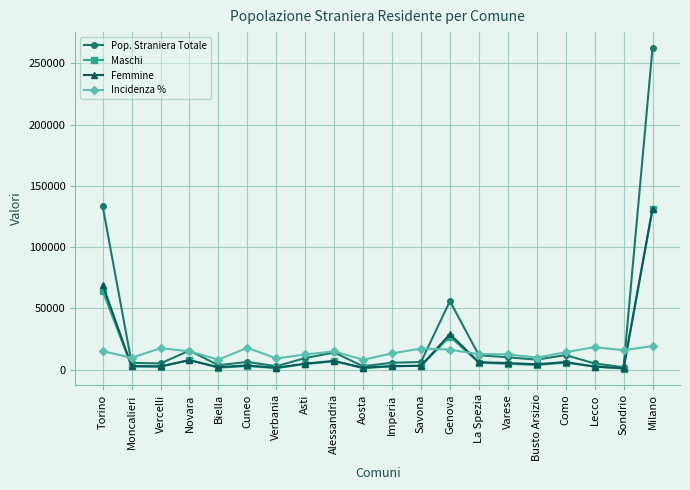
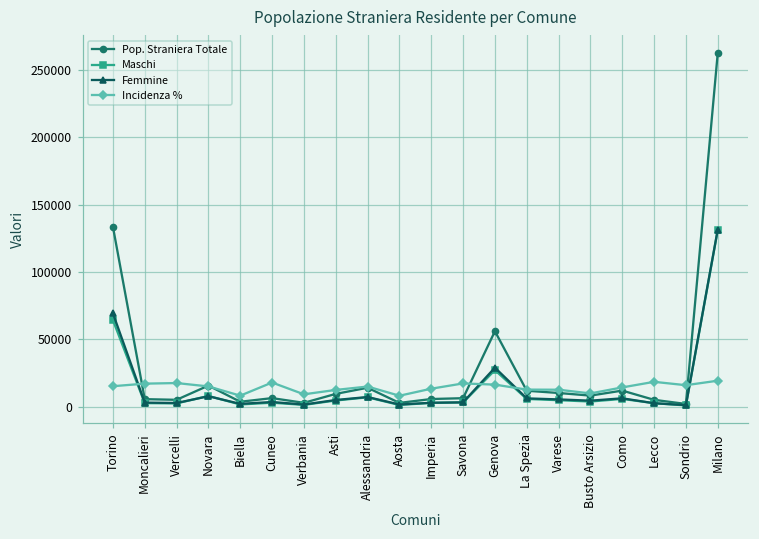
  {
    "Incidenza %": {
      "Torino": 15000,
-     "Moncalieri": 10000,
+     "Moncalieri": 17000,
      "Vercelli": 17000,
      "Biella": 8000,
      "Cuneo": 18000,
      "Verbania": 9000,
      "Asti": 12000,
      "Aosta": 8000,
      "Imperia": 13000,
      "Savona": 17000,
      "Genova": 16000,
      "Varese": 13000,
      "Como": 14000,
      "Lecco": 18000,
      "Sondrio": 16000,
      "Milano": 19000
    }
  }
